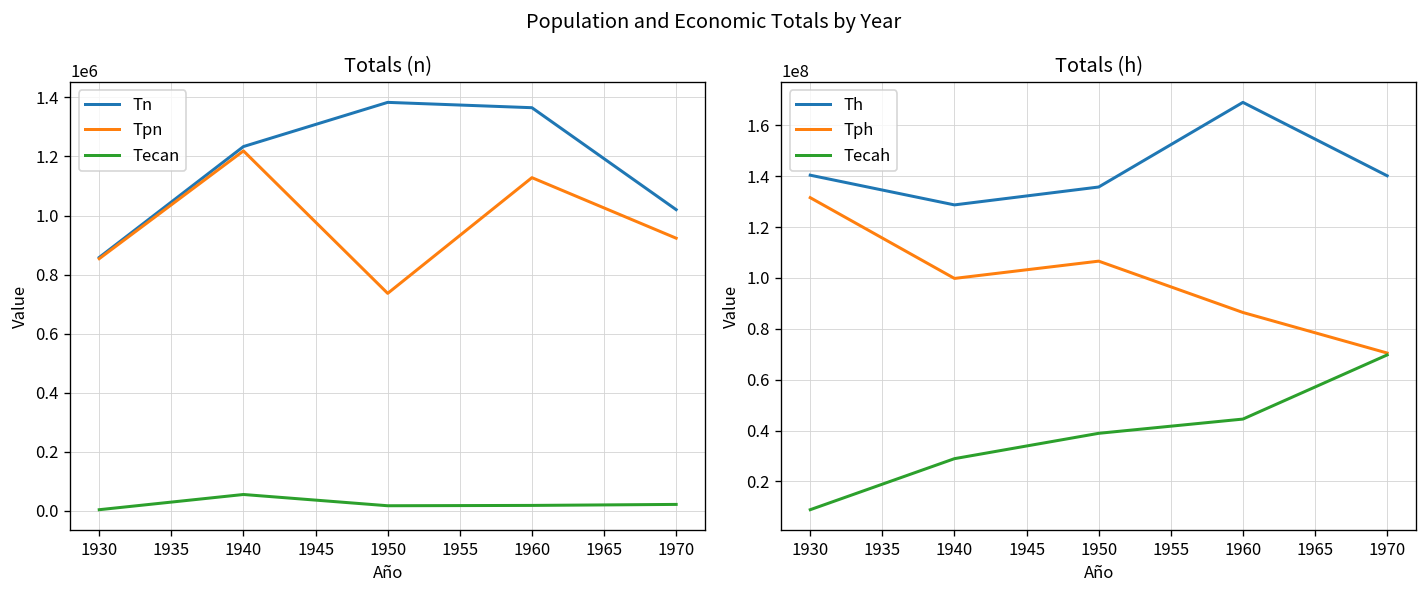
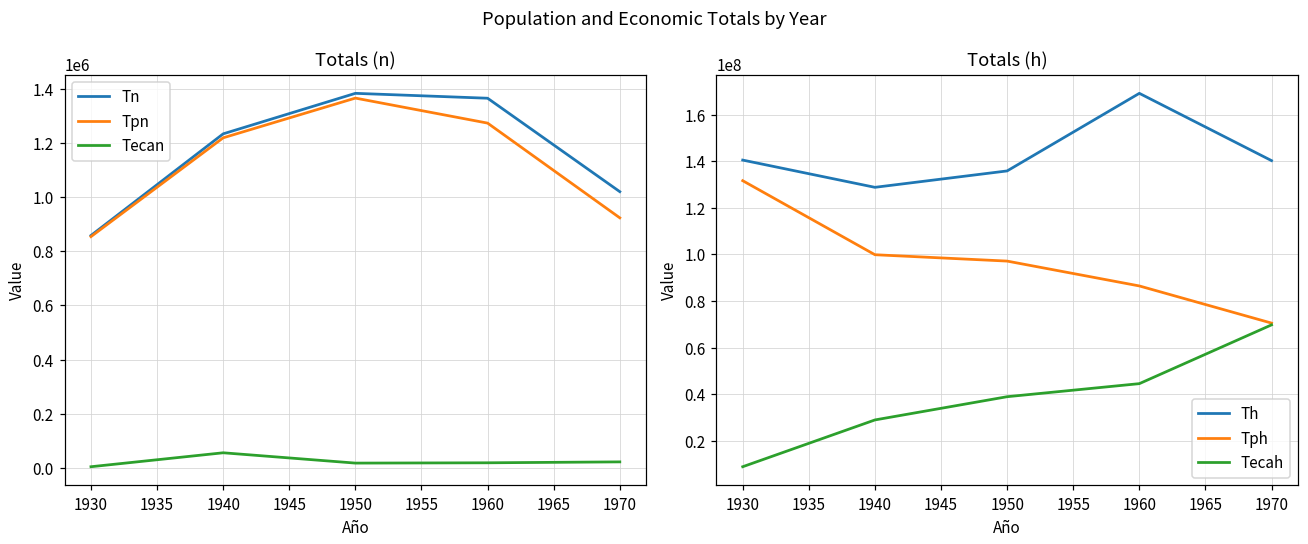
  {
    "Totals (n)": {
      "Tn": {
        "1940": 1230000,
        "1950": 1380000,
        "1960": 1370000,
        "1970": 1020000
      },
      "Tpn": {
        "1940": 1220000,
-       "1950": 740000,
-       "1960": 1130000,
+       "1950": 1370000,
+       "1960": 1270000,
        "1970": 920000
      },
      "Tecan": {
        "1930": 0,
        "1940": 60000,
        "1950": 20000,
        "1960": 20000,
        "1970": 20000
      }
    },
    "Totals (h)": {
      "Th": {
        "1930": 140000000,
        "1940": 129000000,
        "1950": 136000000,
        "1960": 169000000,
        "1970": 140000000
      },
      "Tph": {
        "1930": 132000000,
        "1940": 100000000,
-       "1950": 107000000,
+       "1950": 97000000,
        "1960": 86000000
      },
      "Tecah": {
        "1930": 9000000,
        "1940": 29000000,
        "1950": 39000000,
        "1960": 44000000
      }
    }
  }
